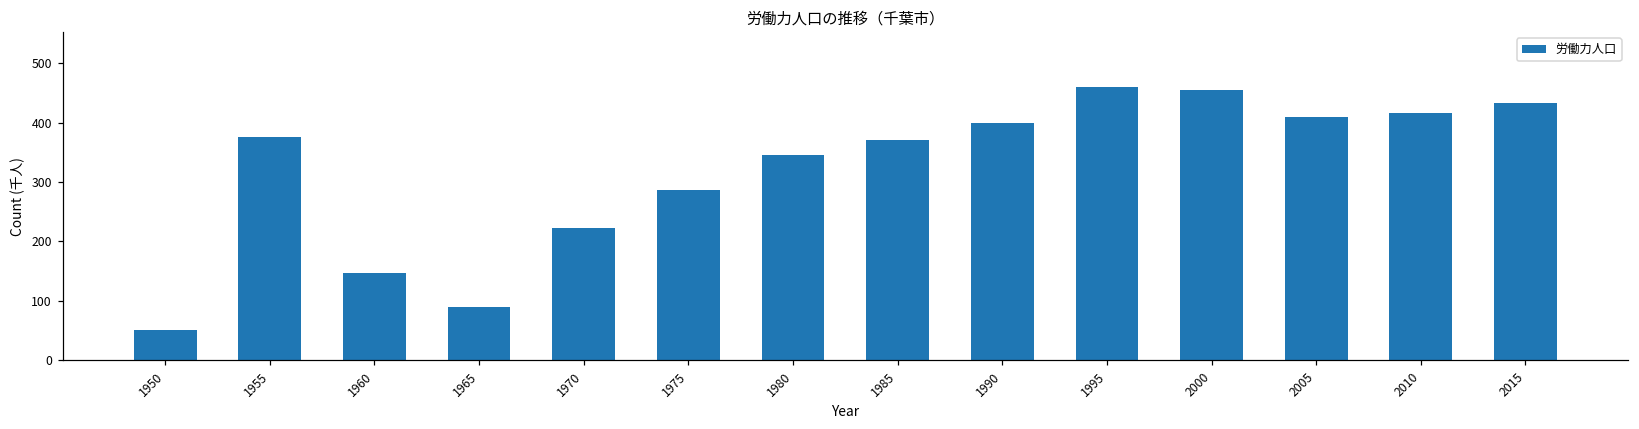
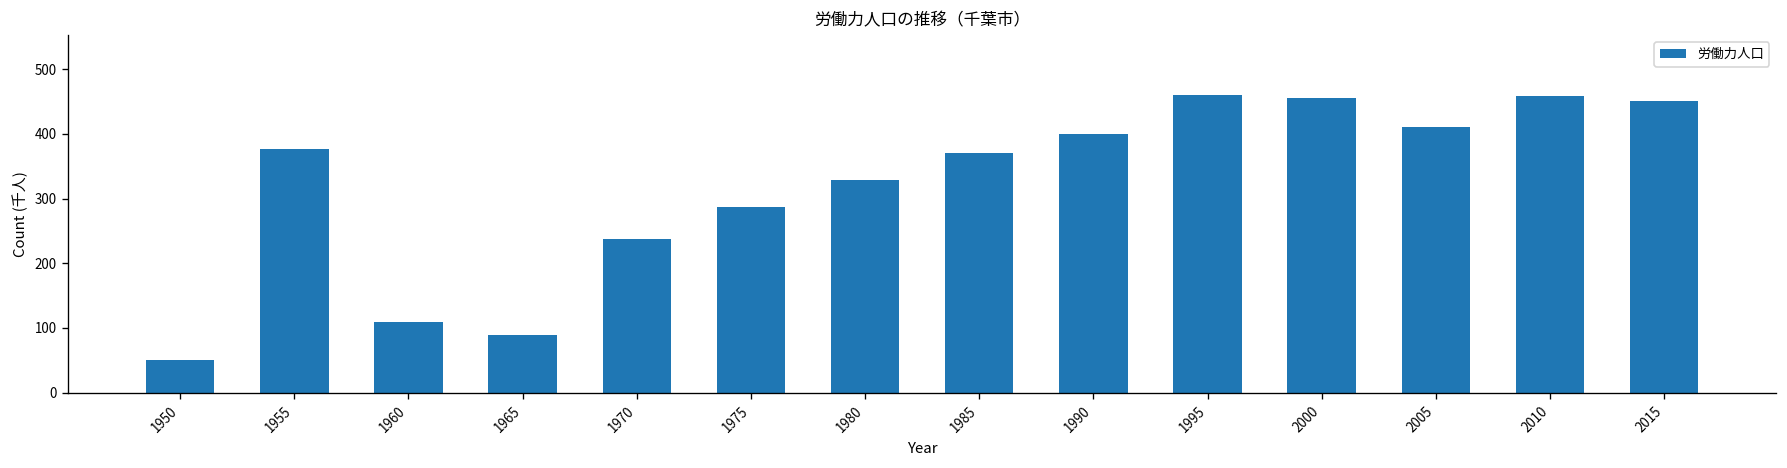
  {
    "1950": 50,
    "1955": 380,
-   "1960": 150,
+   "1960": 110,
    "1965": 90,
-   "1970": 220,
+   "1970": 240,
    "1975": 290,
-   "1980": 340,
+   "1980": 330,
    "1985": 370,
    "1990": 400,
    "1995": 460,
    "2000": 450,
    "2005": 410,
-   "2010": 420,
-   "2015": 430
+   "2010": 460,
+   "2015": 450
  }
